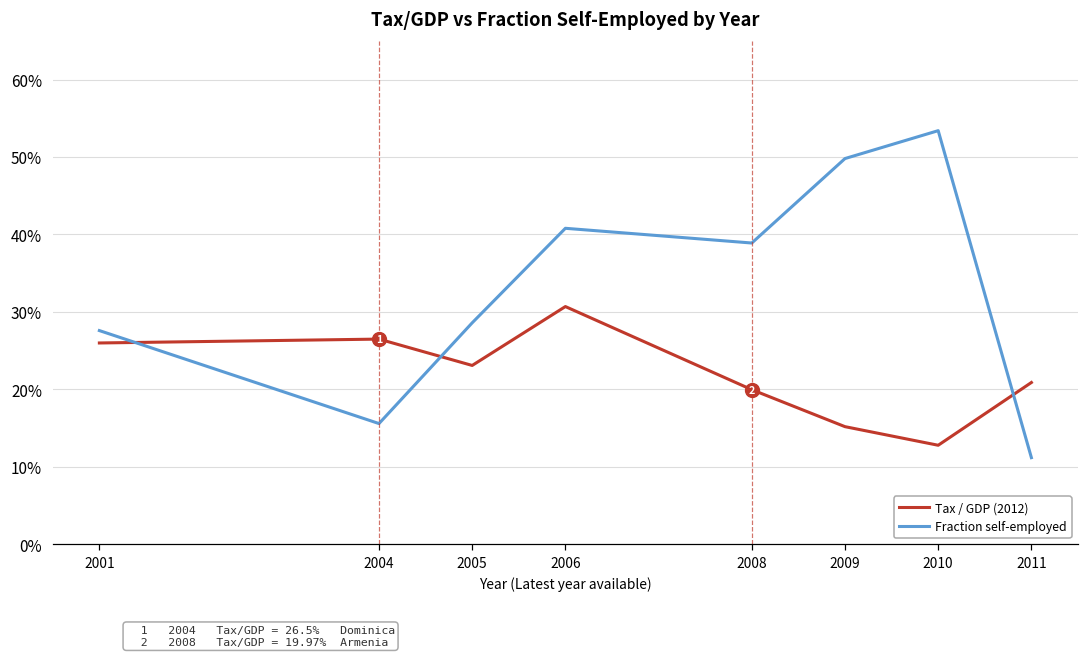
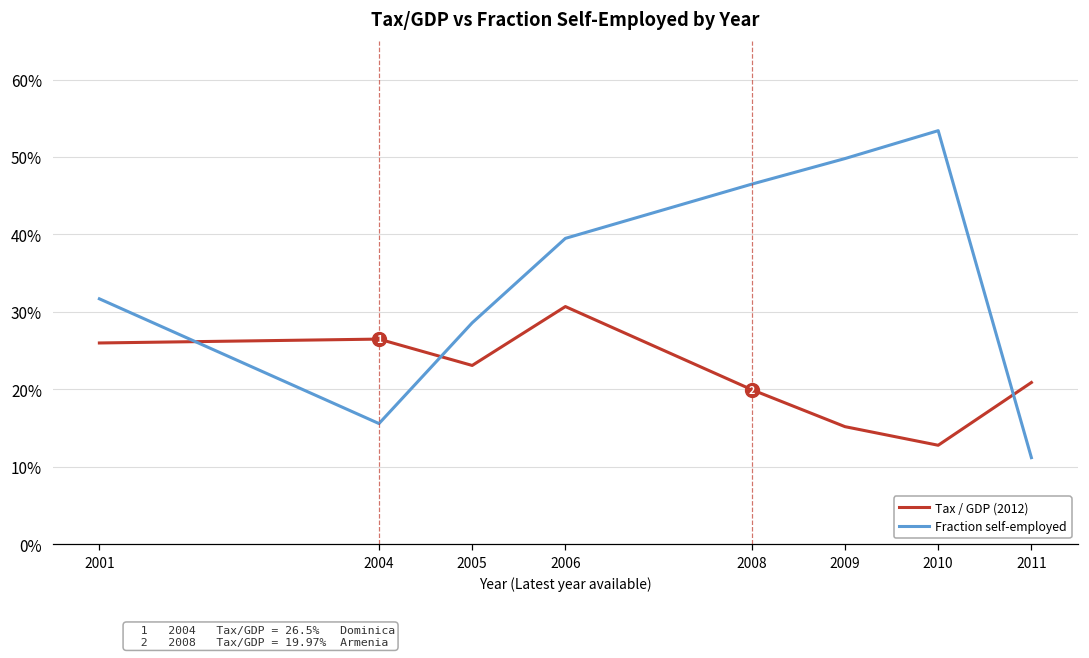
  {
    "Fraction self-employed": {
-     "2001": "28%",
+     "2001": "32%",
      "2004": "16%",
      "2005": "29%",
-     "2006": "41%",
-     "2008": "39%",
+     "2006": "40%",
+     "2008": "47%",
      "2009": "50%",
      "2010": "53%",
      "2011": "11%"
    }
  }
